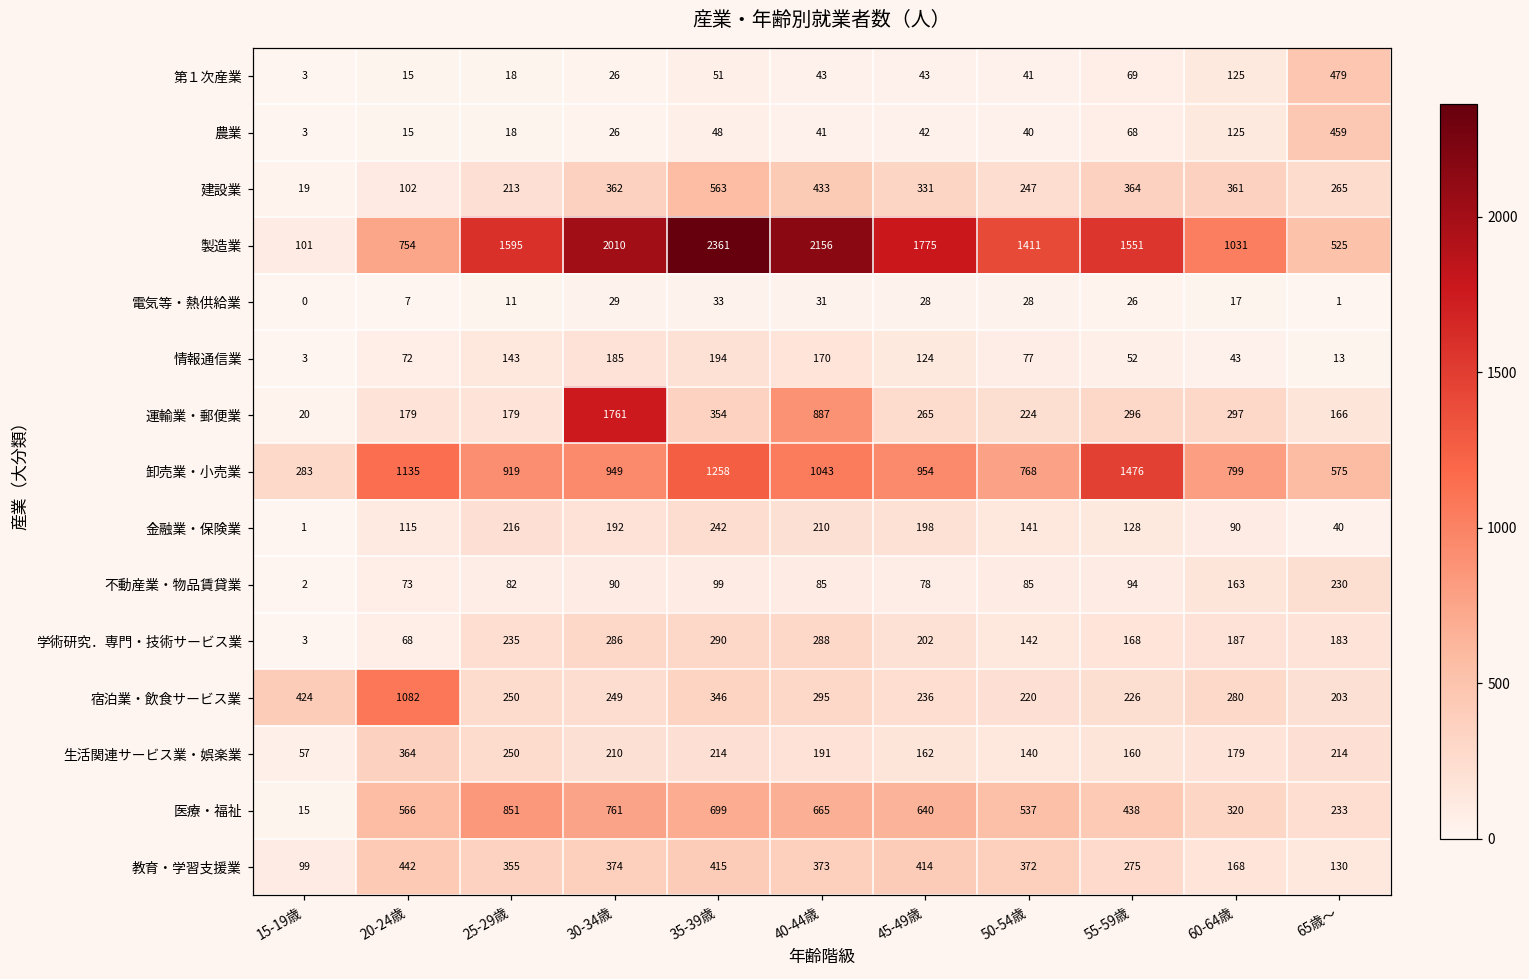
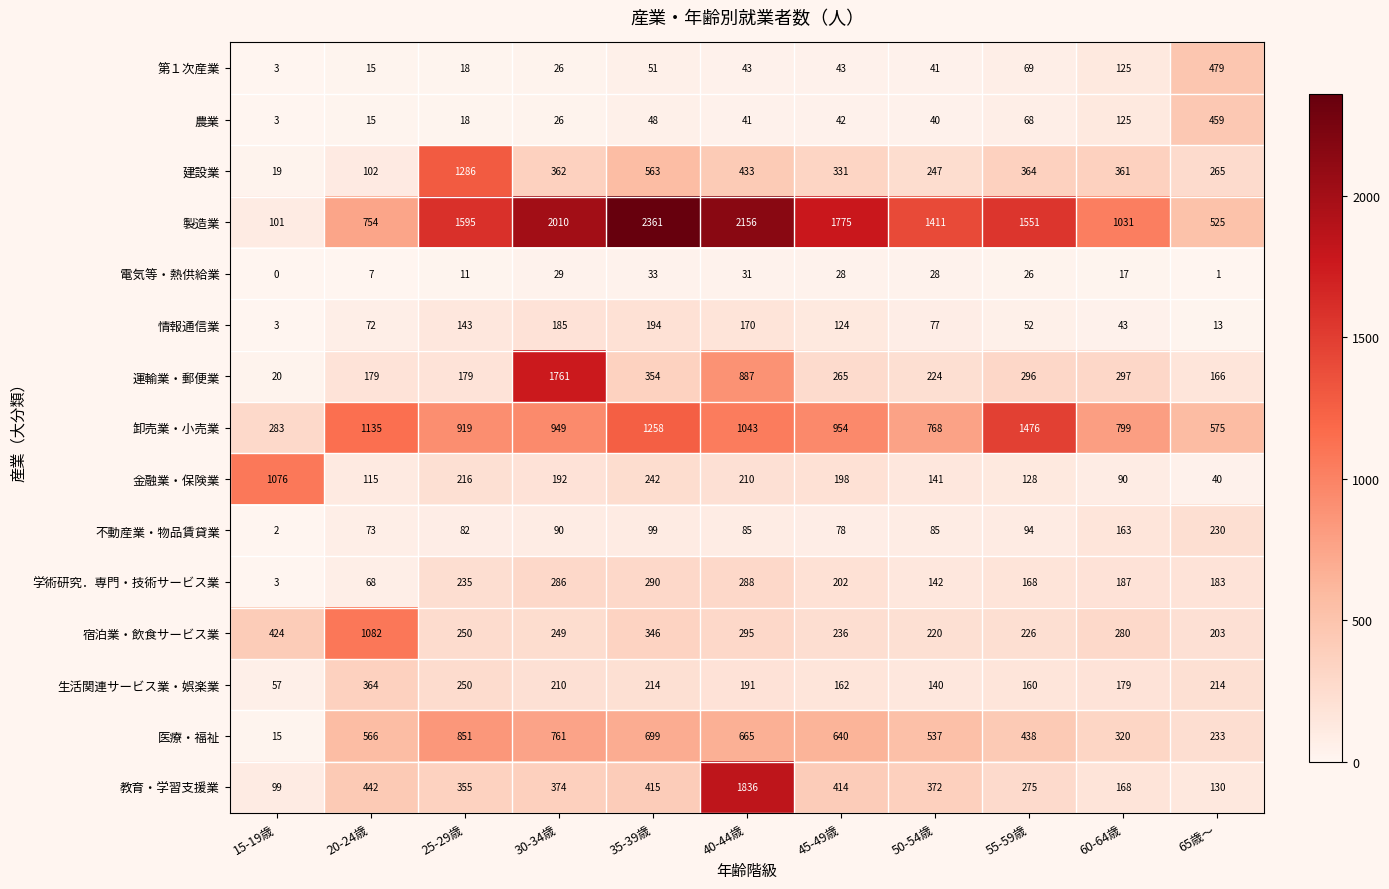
  {
    "第１次産業": {
      "15-19歳": 3,
      "20-24歳": 15,
      "25-29歳": 18,
      "30-34歳": 26,
      "35-39歳": 51,
      "40-44歳": 43,
      "45-49歳": 43,
      "50-54歳": 41,
      "55-59歳": 69,
      "60-64歳": 125,
      "65歳～": 479
    },
    "農業": {
      "15-19歳": 3,
      "20-24歳": 15,
      "25-29歳": 18,
      "30-34歳": 26,
      "35-39歳": 48,
      "40-44歳": 41,
      "45-49歳": 42,
      "50-54歳": 40,
      "55-59歳": 68,
      "60-64歳": 125,
      "65歳～": 459
    },
    "建設業": {
      "15-19歳": 19,
      "20-24歳": 102,
-     "25-29歳": 213,
+     "25-29歳": 1286,
      "30-34歳": 362,
      "35-39歳": 563,
      "40-44歳": 433,
      "45-49歳": 331,
      "50-54歳": 247,
      "55-59歳": 364,
      "60-64歳": 361,
      "65歳～": 265
    },
    "製造業": {
      "15-19歳": 101,
      "20-24歳": 754,
      "25-29歳": 1595,
      "30-34歳": 2010,
      "35-39歳": 2361,
      "40-44歳": 2156,
      "45-49歳": 1775,
      "50-54歳": 1411,
      "55-59歳": 1551,
      "60-64歳": 1031,
      "65歳～": 525
    },
    "電気等・熱供給業": {
      "15-19歳": 0,
      "20-24歳": 7,
      "25-29歳": 11,
      "30-34歳": 29,
      "35-39歳": 33,
      "40-44歳": 31,
      "45-49歳": 28,
      "50-54歳": 28,
      "55-59歳": 26,
      "60-64歳": 17,
      "65歳～": 1
    },
    "情報通信業": {
      "15-19歳": 3,
      "20-24歳": 72,
      "25-29歳": 143,
      "30-34歳": 185,
      "35-39歳": 194,
      "40-44歳": 170,
      "45-49歳": 124,
      "50-54歳": 77,
      "55-59歳": 52,
      "60-64歳": 43,
      "65歳～": 13
    },
    "運輸業・郵便業": {
      "15-19歳": 20,
      "20-24歳": 179,
      "25-29歳": 179,
      "30-34歳": 1761,
      "35-39歳": 354,
      "40-44歳": 887,
      "45-49歳": 265,
      "50-54歳": 224,
      "55-59歳": 296,
      "60-64歳": 297,
      "65歳～": 166
    },
    "卸売業・小売業": {
      "15-19歳": 283,
      "20-24歳": 1135,
      "25-29歳": 919,
      "30-34歳": 949,
      "35-39歳": 1258,
      "40-44歳": 1043,
      "45-49歳": 954,
      "50-54歳": 768,
      "55-59歳": 1476,
      "60-64歳": 799,
      "65歳～": 575
    },
    "金融業・保険業": {
-     "15-19歳": 1,
+     "15-19歳": 1076,
      "20-24歳": 115,
      "25-29歳": 216,
      "30-34歳": 192,
      "35-39歳": 242,
      "40-44歳": 210,
      "45-49歳": 198,
      "50-54歳": 141,
      "55-59歳": 128,
      "60-64歳": 90,
      "65歳～": 40
    },
    "不動産業・物品賃貸業": {
      "15-19歳": 2,
      "20-24歳": 73,
      "25-29歳": 82,
      "30-34歳": 90,
      "35-39歳": 99,
      "40-44歳": 85,
      "45-49歳": 78,
      "50-54歳": 85,
      "55-59歳": 94,
      "60-64歳": 163,
      "65歳～": 230
    },
    "学術研究．専門・技術サービス業": {
      "15-19歳": 3,
      "20-24歳": 68,
      "25-29歳": 235,
      "30-34歳": 286,
      "35-39歳": 290,
      "40-44歳": 288,
      "45-49歳": 202,
      "50-54歳": 142,
      "55-59歳": 168,
      "60-64歳": 187,
      "65歳～": 183
    },
    "宿泊業・飲食サービス業": {
      "15-19歳": 424,
      "20-24歳": 1082,
      "25-29歳": 250,
      "30-34歳": 249,
      "35-39歳": 346,
      "40-44歳": 295,
      "45-49歳": 236,
      "50-54歳": 220,
      "55-59歳": 226,
      "60-64歳": 280,
      "65歳～": 203
    },
    "生活関連サービス業・娯楽業": {
      "15-19歳": 57,
      "20-24歳": 364,
      "25-29歳": 250,
      "30-34歳": 210,
      "35-39歳": 214,
      "40-44歳": 191,
      "45-49歳": 162,
      "50-54歳": 140,
      "55-59歳": 160,
      "60-64歳": 179,
      "65歳～": 214
    },
    "医療・福祉": {
      "15-19歳": 15,
      "20-24歳": 566,
      "25-29歳": 851,
      "30-34歳": 761,
      "35-39歳": 699,
      "40-44歳": 665,
      "45-49歳": 640,
      "50-54歳": 537,
      "55-59歳": 438,
      "60-64歳": 320,
      "65歳～": 233
    },
    "教育・学習支援業": {
      "15-19歳": 99,
      "20-24歳": 442,
      "25-29歳": 355,
      "30-34歳": 374,
      "35-39歳": 415,
-     "40-44歳": 373,
+     "40-44歳": 1836,
      "45-49歳": 414,
      "50-54歳": 372,
      "55-59歳": 275,
      "60-64歳": 168,
      "65歳～": 130
    }
  }
